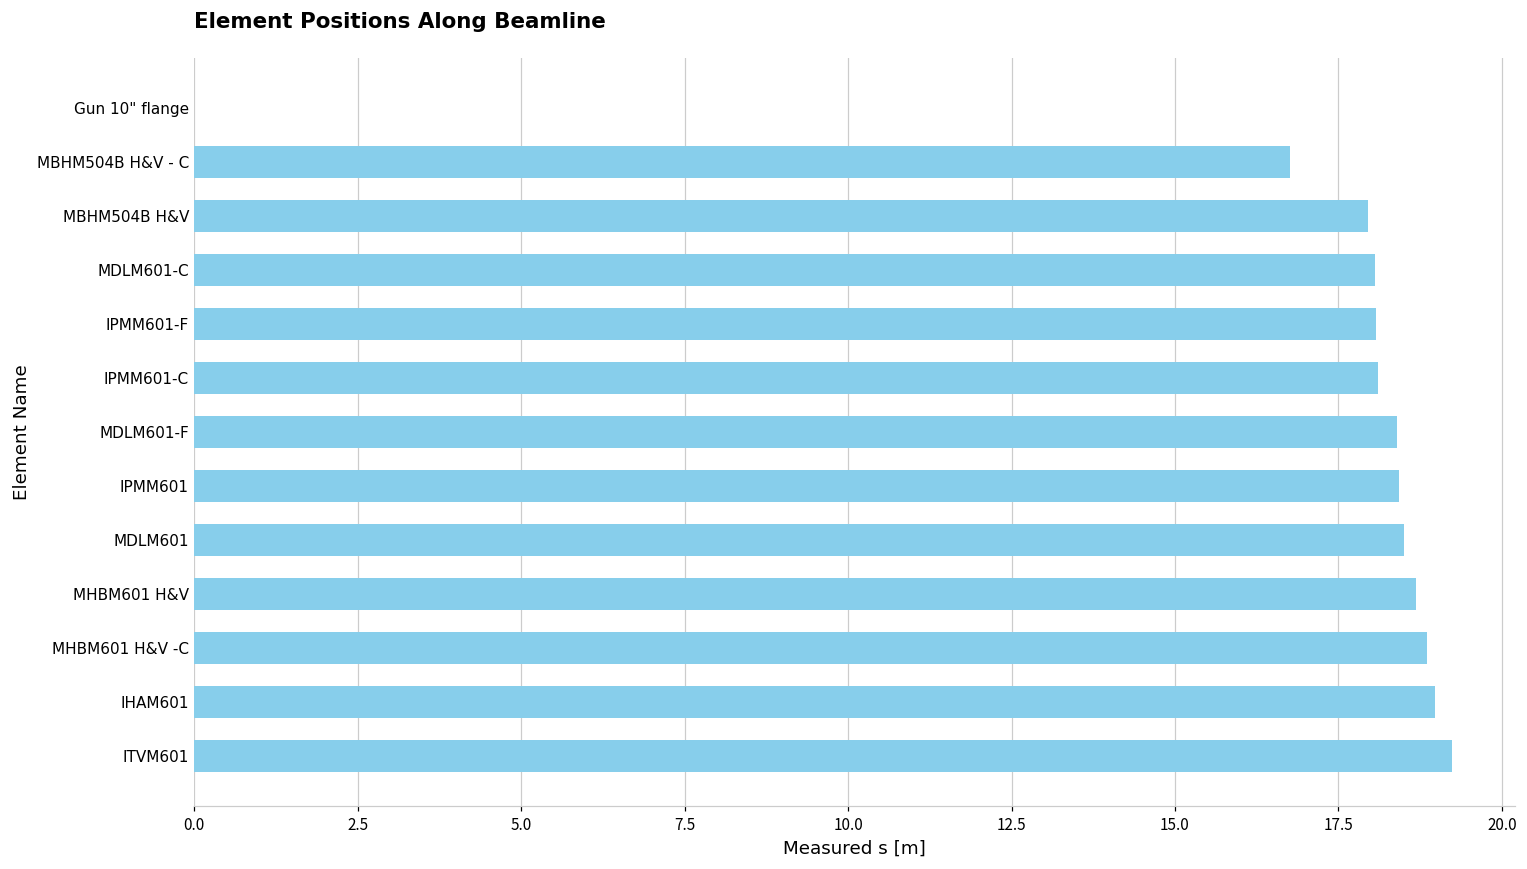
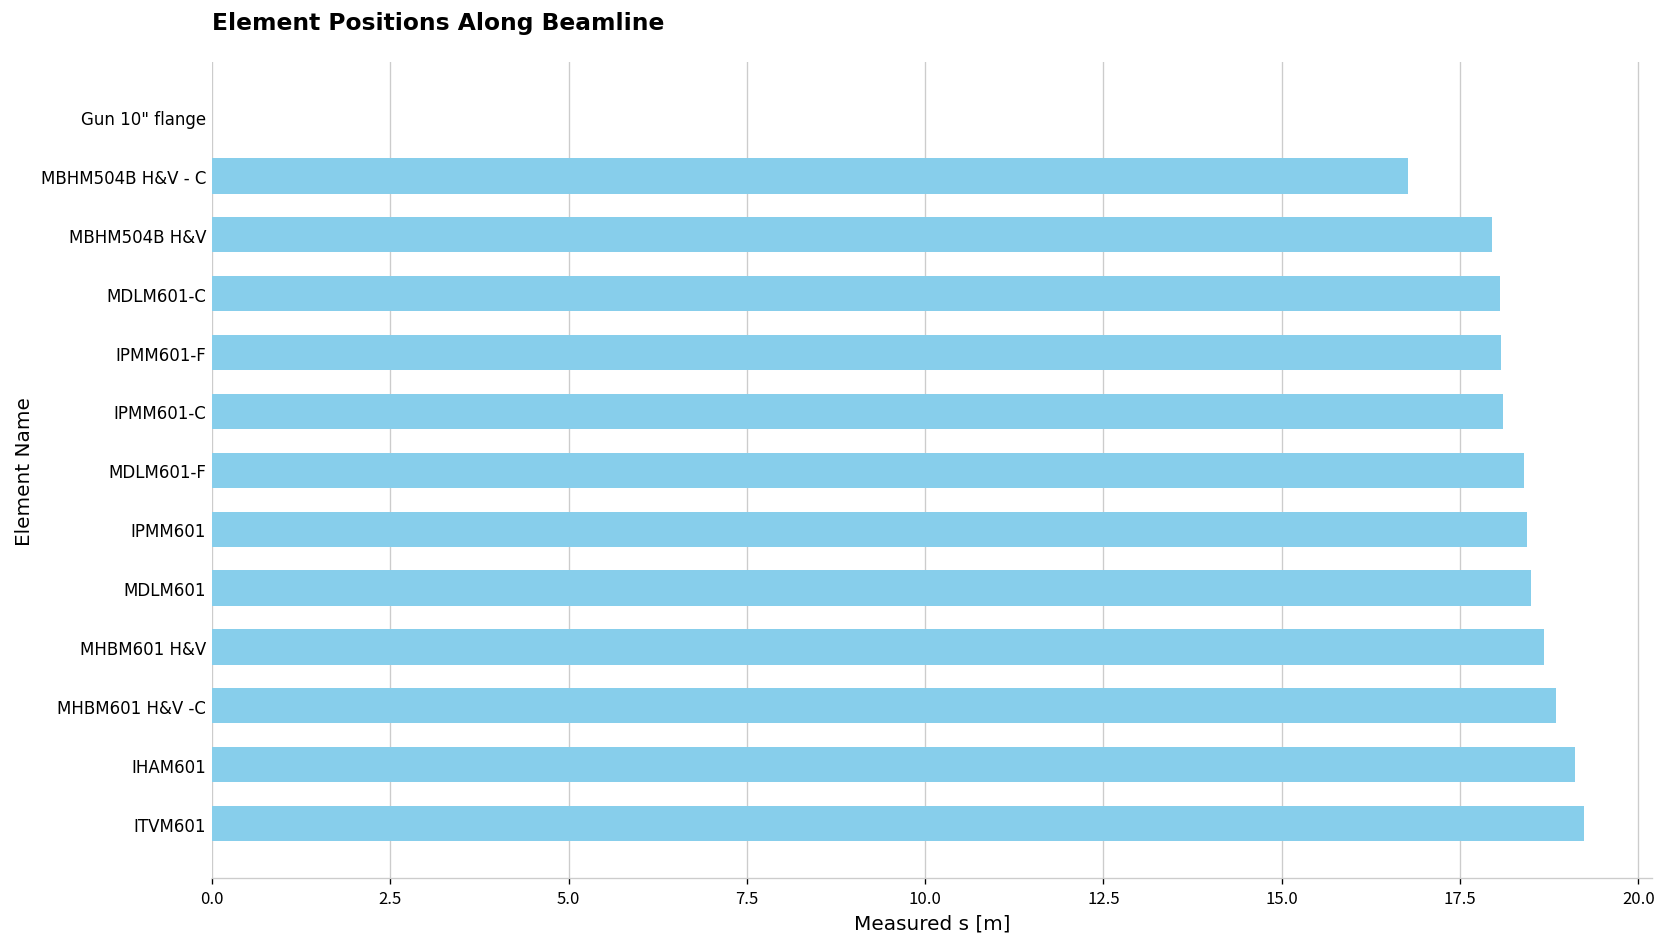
  {
    "Gun 10\" flange": 0.0,
    "MBHM504B H&V - C": 16.8,
    "MBHM504B H&V": 17.9,
    "MDLM601-C": 18.1,
    "IPMM601-F": 18.1,
    "IPMM601-C": 18.1,
    "MDLM601-F": 18.4,
    "IPMM601": 18.4,
    "MDLM601": 18.5,
    "MHBM601 H&V": 18.7,
    "MHBM601 H&V -C": 18.8,
-   "IHAM601": 19.0,
+   "IHAM601": 19.1,
    "ITVM601": 19.2
  }
